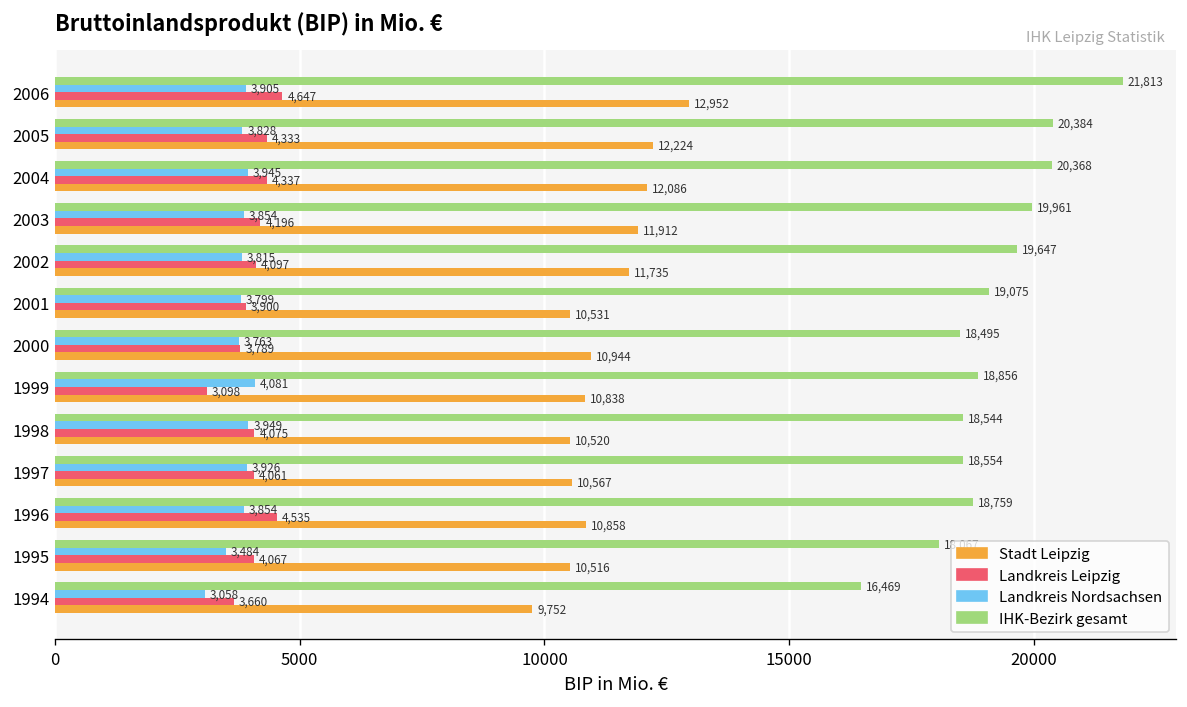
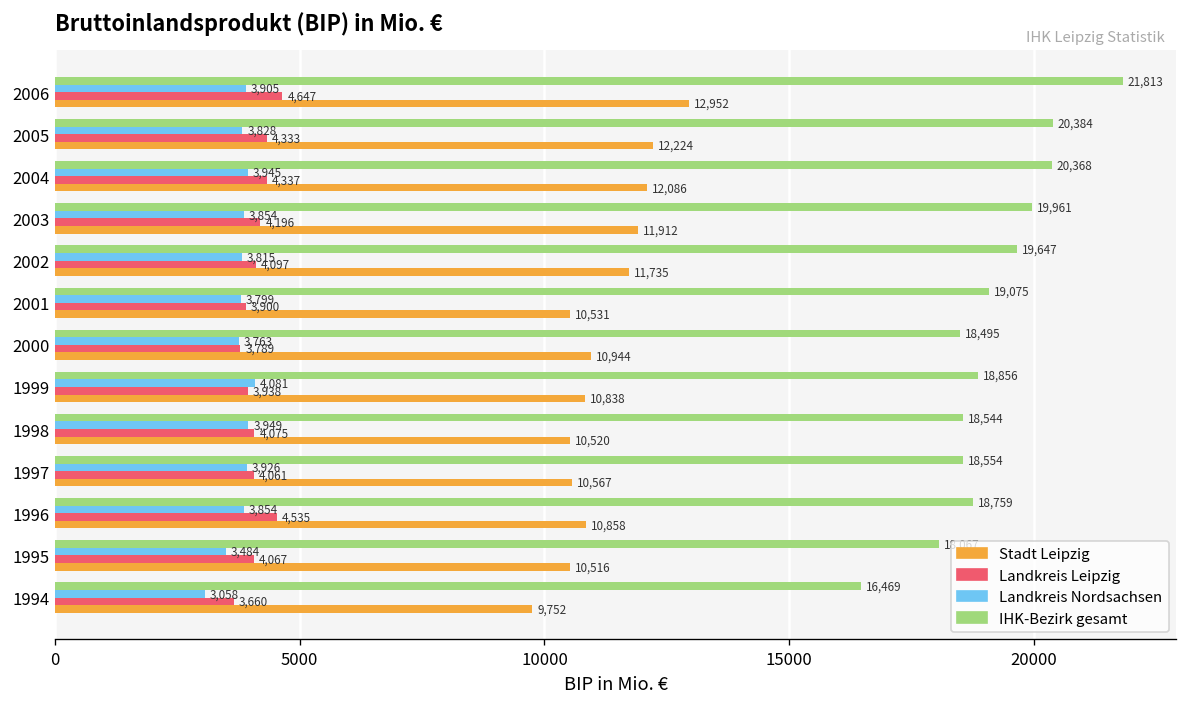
  {
    "Stadt Leipzig": {
      "2006": "12,952",
      "2005": "12,224",
      "2004": "12,086",
      "2003": "11,912",
      "2002": "11,735",
      "2001": "10,531",
      "2000": "10,944",
      "1999": "10,838",
      "1998": "10,520",
      "1997": "10,567",
      "1996": "10,858",
      "1995": "10,516",
      "1994": "9,752"
    },
    "Landkreis Leipzig": {
      "2006": "4,647",
      "2005": "4,333",
      "2004": "4,337",
-     "1999": "3,098",
+     "1999": "3,938",
      "1996": "4,535",
      "1995": "4,067",
      "1994": "3,660"
    },
    "Landkreis Nordsachsen": {
      "2006": "3,905",
      "2005": "3,828",
      "2004": "3,945",
      "1996": "3,854",
      "1995": "3,484",
      "1994": "3,058"
    },
    "IHK-Bezirk gesamt": {
      "2006": "21,813",
      "2005": "20,384",
      "2004": "20,368",
      "2003": "19,961",
      "2002": "19,647",
      "2001": "19,075",
      "2000": "18,495",
      "1999": "18,856",
      "1998": "18,544",
      "1997": "18,554",
      "1996": "18,759",
      "1994": "16,469"
    }
  }
